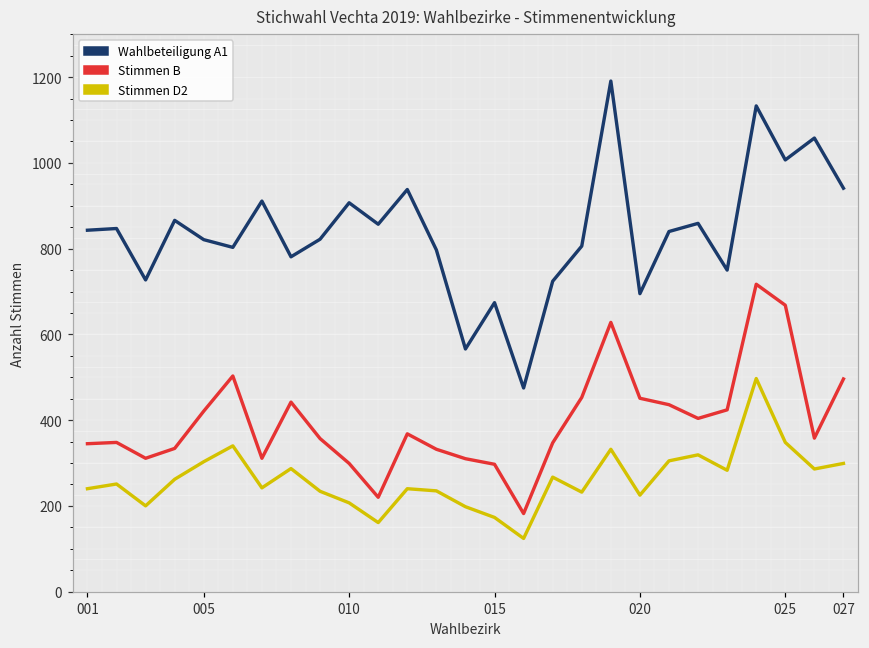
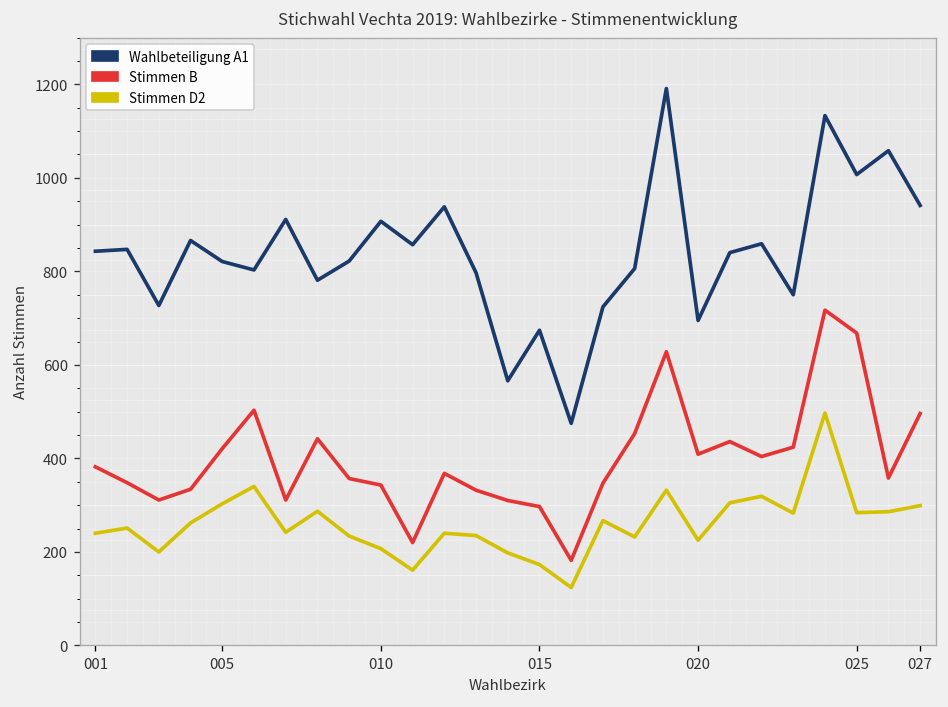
  {
    "Wahlbeteiligung A1": {
      "001": 840,
      "005": 820,
      "010": 910,
      "015": 670,
      "020": 700,
      "025": 1010,
      "027": 940
    },
    "Stimmen B": {
-     "001": 350,
+     "001": 380,
      "005": 420,
-     "010": 300,
+     "010": 340,
      "015": 300,
-     "020": 450,
+     "020": 410,
      "025": 670,
      "027": 500
    },
    "Stimmen D2": {
      "001": 240,
      "005": 300,
      "010": 210,
      "015": 170,
      "020": 230,
-     "025": 350,
+     "025": 280,
      "027": 300
    }
  }
